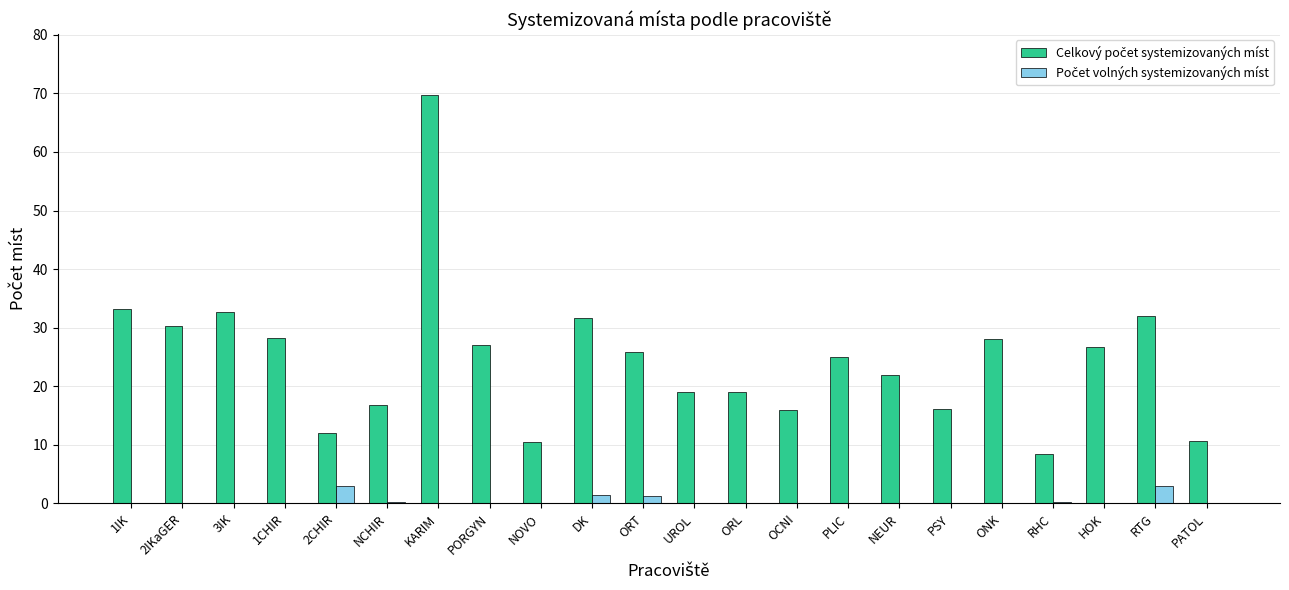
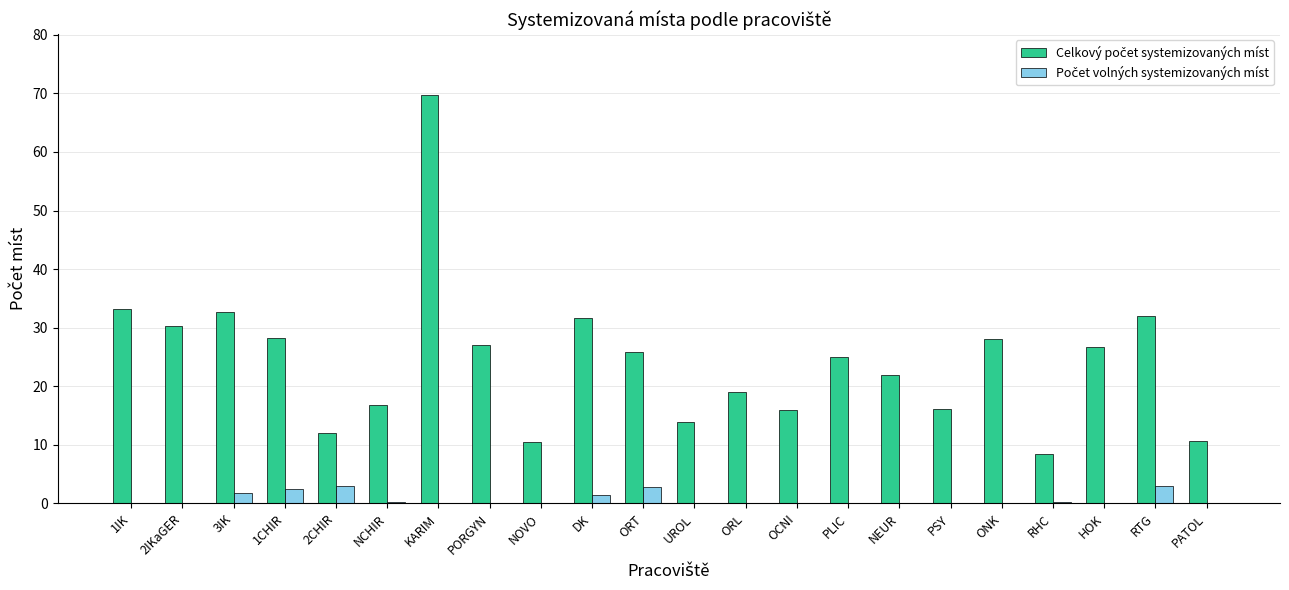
  {
    "Celkový počet systemizovaných míst": {
      "1IK": 33,
      "2IKaGER": 30,
      "3IK": 33,
      "1CHIR": 28,
      "2CHIR": 12,
      "NCHIR": 17,
      "KARIM": 70,
      "PORGYN": 27,
      "NOVO": 11,
      "DK": 32,
      "ORT": 26,
-     "UROL": 19,
+     "UROL": 14,
      "ORL": 19,
      "OCNI": 16,
      "PLIC": 25,
      "NEUR": 22,
      "PSY": 16,
      "ONK": 28,
      "RHC": 8,
      "HOK": 27,
      "RTG": 32,
      "PATOL": 11
    },
    "Počet volných systemizovaných míst": {
      "1IK": 0,
-     "3IK": 0,
-     "1CHIR": 0,
+     "3IK": 2,
+     "1CHIR": 2,
      "2CHIR": 3,
      "KARIM": 0,
      "PORGYN": 0,
      "NOVO": 0,
      "DK": 1,
-     "ORT": 1,
+     "ORT": 3,
      "UROL": 0,
      "ORL": 0,
      "OCNI": 0,
      "PLIC": 0,
      "NEUR": 0,
      "PSY": 0,
      "ONK": 0,
      "HOK": 0,
      "RTG": 3,
      "PATOL": 0
    }
  }
